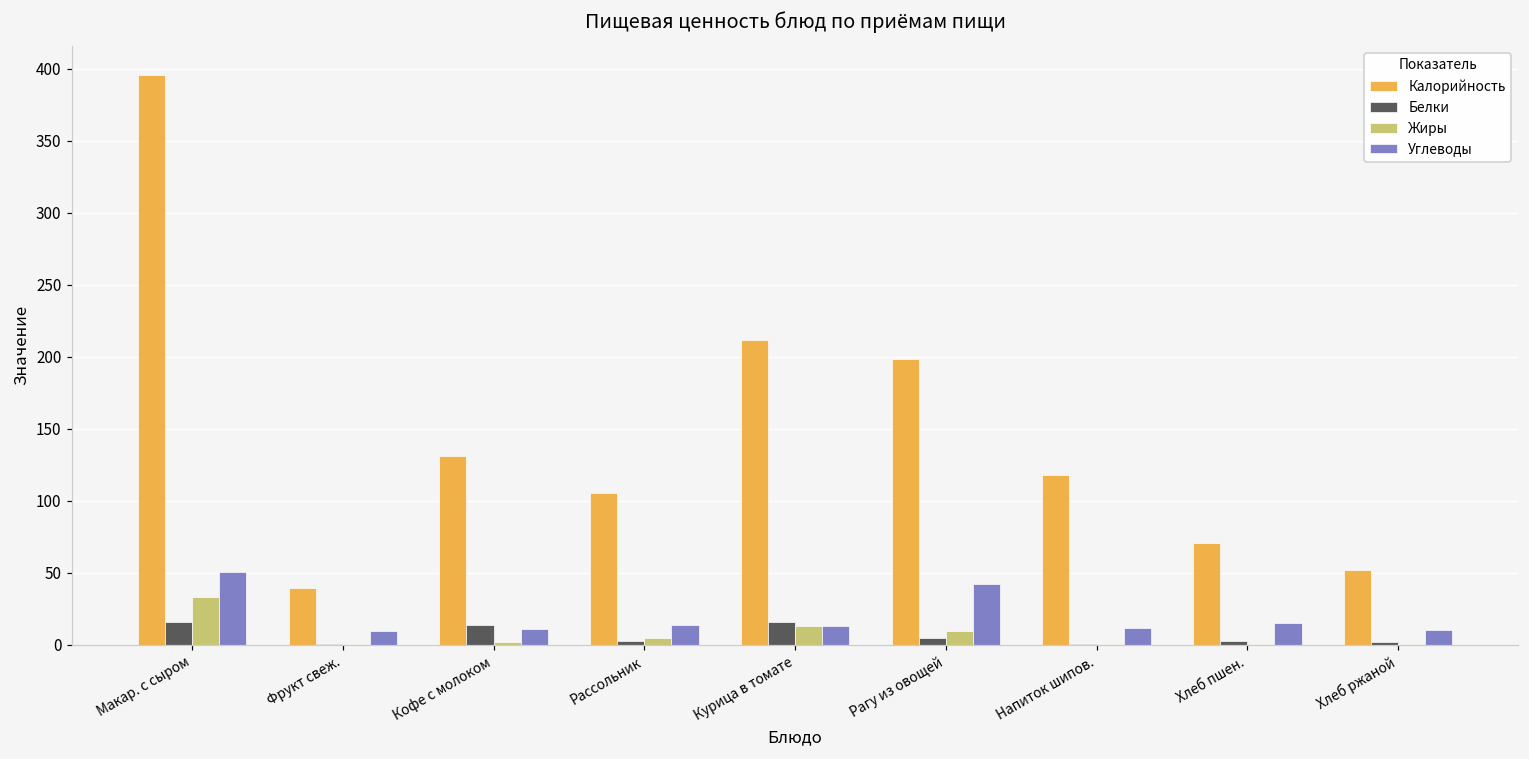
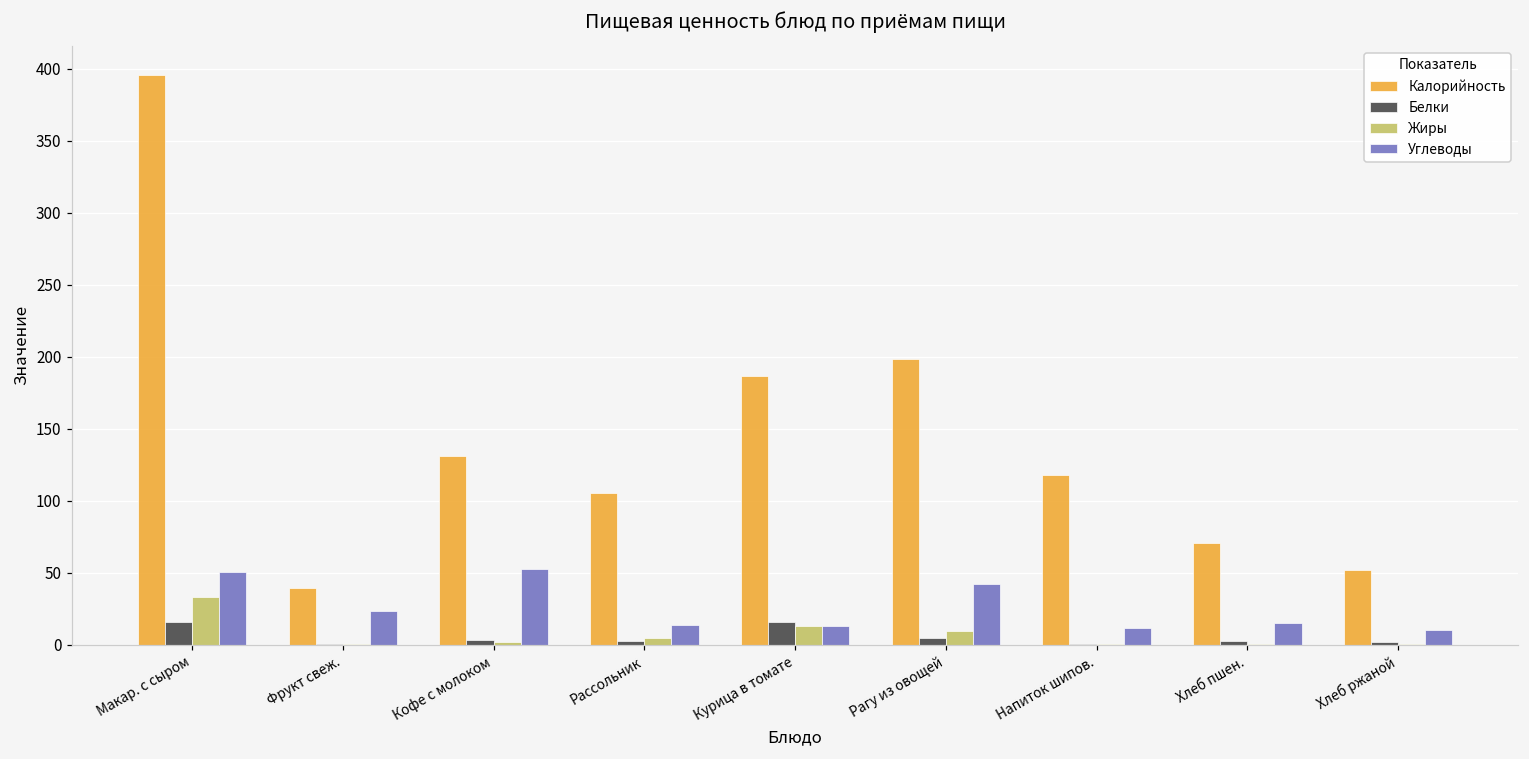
  {
    "Калорийность": {
      "Макар. с сыром": 396,
      "Фрукт свеж.": 39,
      "Кофе с молоком": 131,
      "Рассольник": 105,
-     "Курица в томате": 211,
+     "Курица в томате": 187,
      "Рагу из овощей": 198,
      "Напиток шипов.": 118,
      "Хлеб пшен.": 71,
      "Хлеб ржаной": 52
    },
    "Белки": {
      "Макар. с сыром": 16,
-     "Кофе с молоком": 14,
+     "Кофе с молоком": 3,
      "Рассольник": 2,
      "Курица в томате": 16,
      "Рагу из овощей": 4,
      "Хлеб пшен.": 2,
      "Хлеб ржаной": 2
    },
    "Жиры": {
      "Макар. с сыром": 33,
      "Рассольник": 4,
      "Курица в томате": 13,
      "Рагу из овощей": 10
    },
    "Углеводы": {
      "Макар. с сыром": 51,
-     "Фрукт свеж.": 10,
-     "Кофе с молоком": 11,
+     "Фрукт свеж.": 23,
+     "Кофе с молоком": 53,
      "Рассольник": 14,
      "Курица в томате": 13,
      "Рагу из овощей": 42,
      "Напиток шипов.": 11,
      "Хлеб пшен.": 15,
      "Хлеб ржаной": 10
    }
  }
